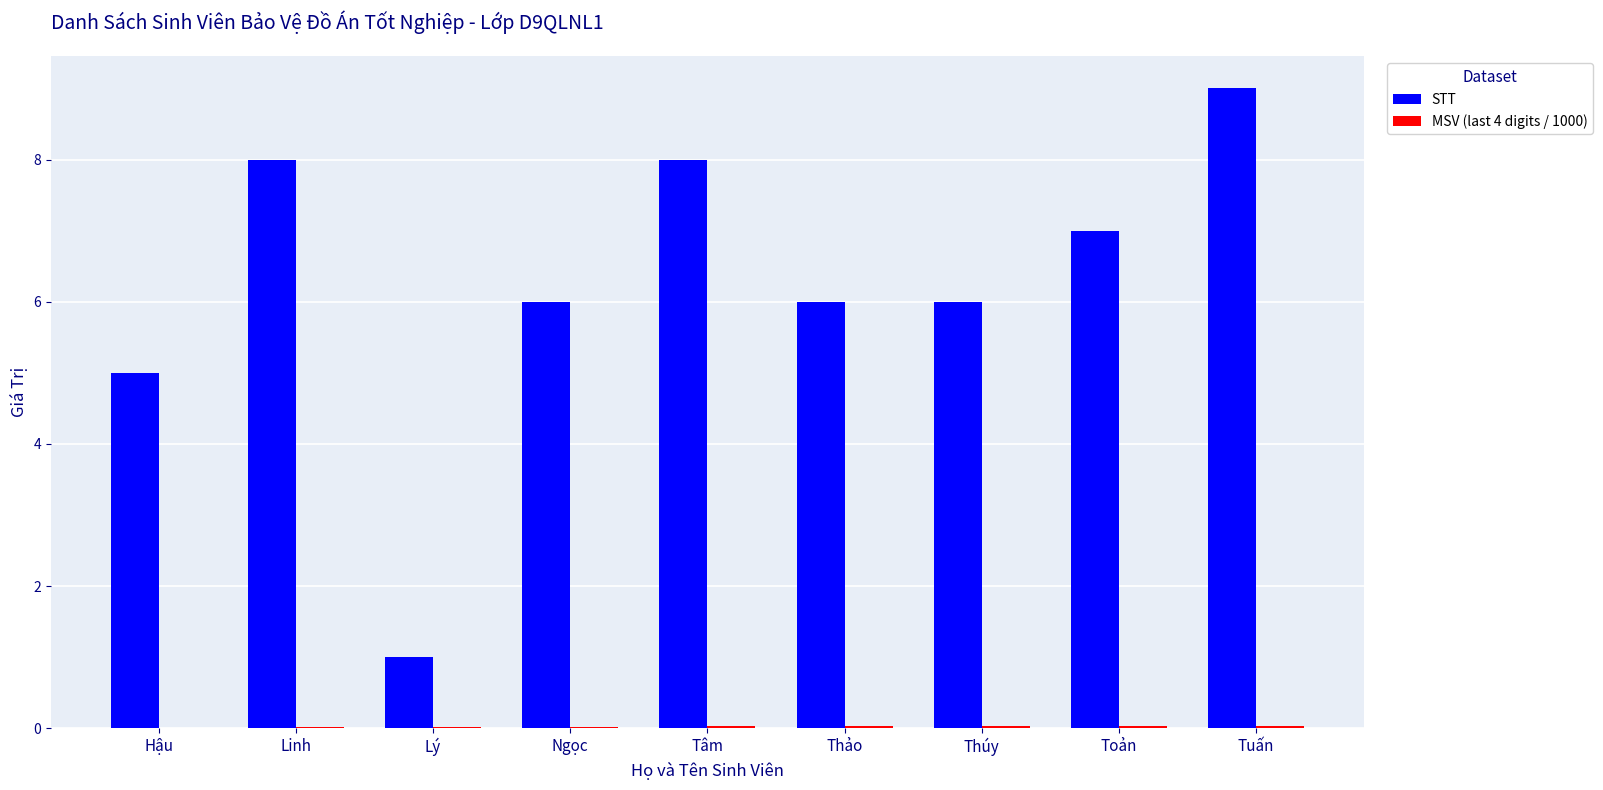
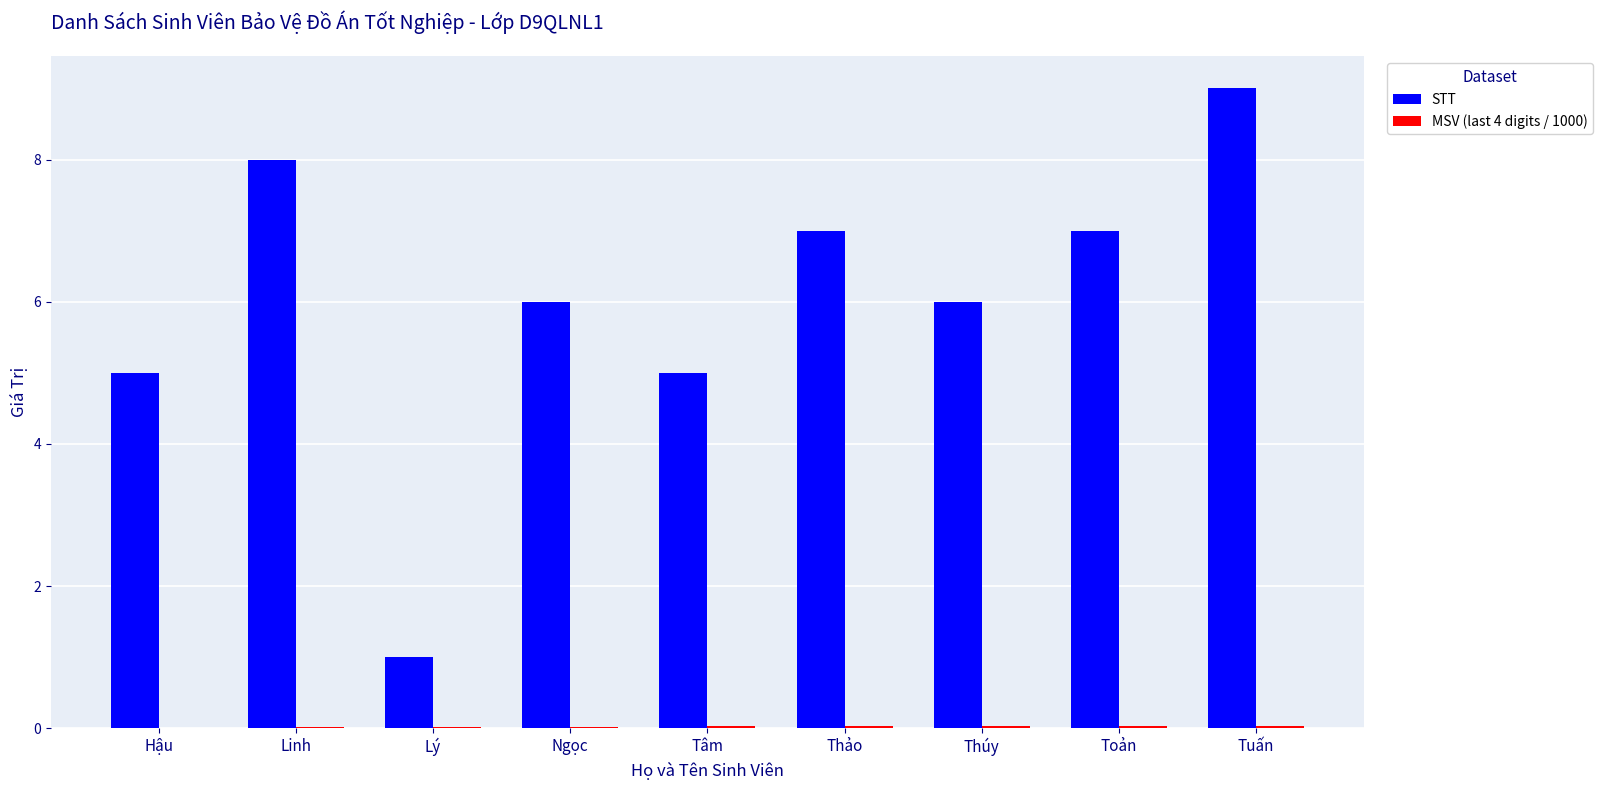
  {
    "STT": {
      "Hậu": 5,
      "Linh": 8,
      "Lý": 1,
      "Ngọc": 6,
-     "Tâm": 8,
-     "Thảo": 6,
+     "Tâm": 5,
+     "Thảo": 7,
      "Thúy": 6,
      "Toản": 7,
      "Tuấn": 9
    },
    "MSV (last 4 digits / 1000)": {
      "Toản": 0.0,
      "Tuấn": 0.0
    }
  }
